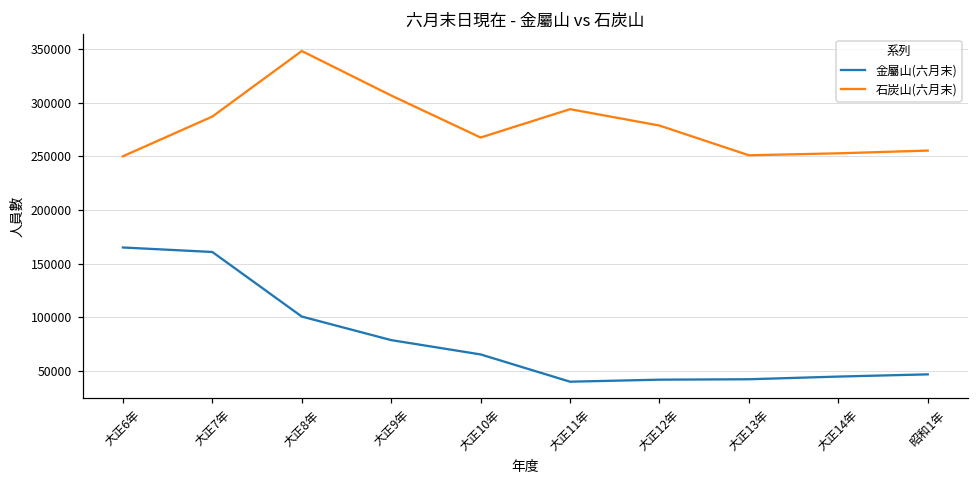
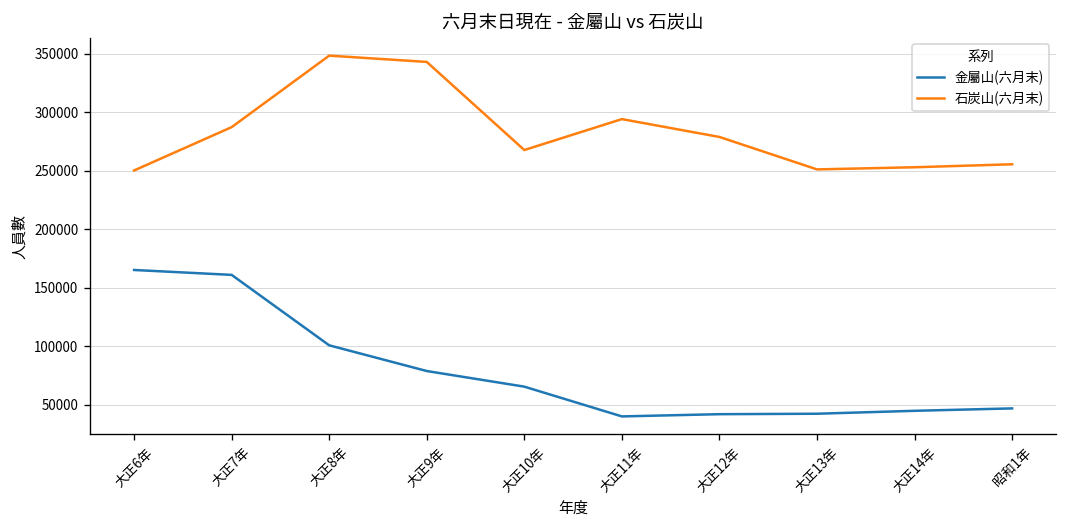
  {
    "金屬山(六月末)": {
      "大正6年": 170000,
      "大正7年": 160000,
      "大正8年": 100000,
      "大正9年": 80000,
      "大正10年": 70000,
      "大正11年": 40000,
      "大正12年": 40000,
      "大正13年": 40000,
      "大正14年": 40000,
      "昭和1年": 50000
    },
    "石炭山(六月末)": {
      "大正6年": 250000,
      "大正7年": 290000,
      "大正8年": 350000,
-     "大正9年": 310000,
+     "大正9年": 340000,
      "大正10年": 270000,
      "大正11年": 290000,
      "大正12年": 280000,
      "大正13年": 250000,
      "大正14年": 250000,
      "昭和1年": 260000
    }
  }
